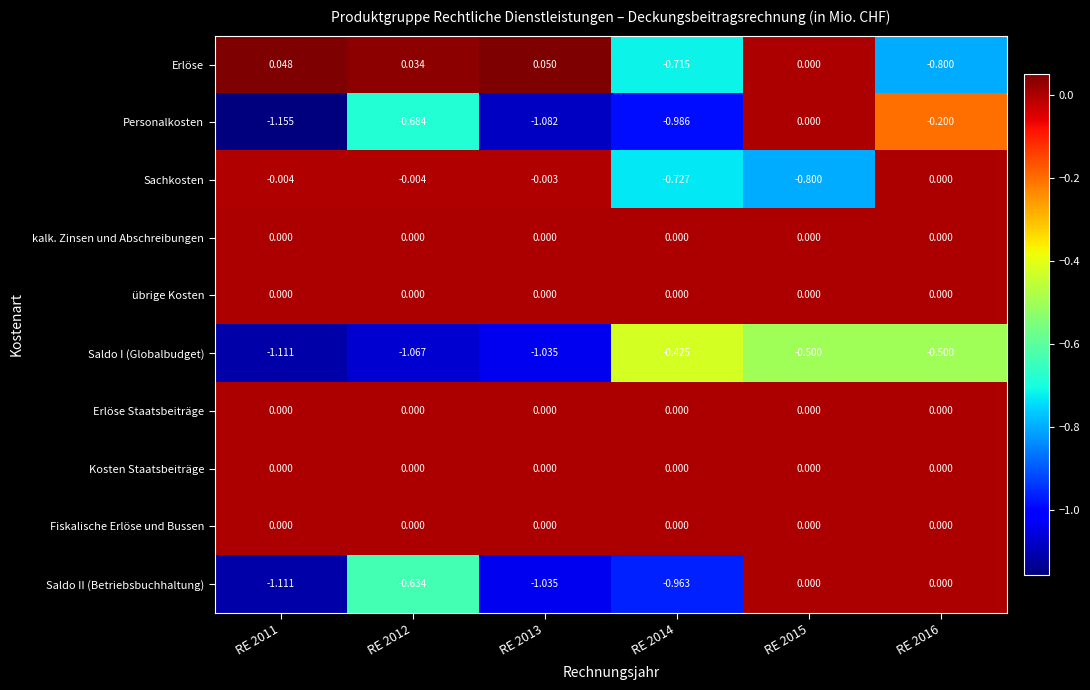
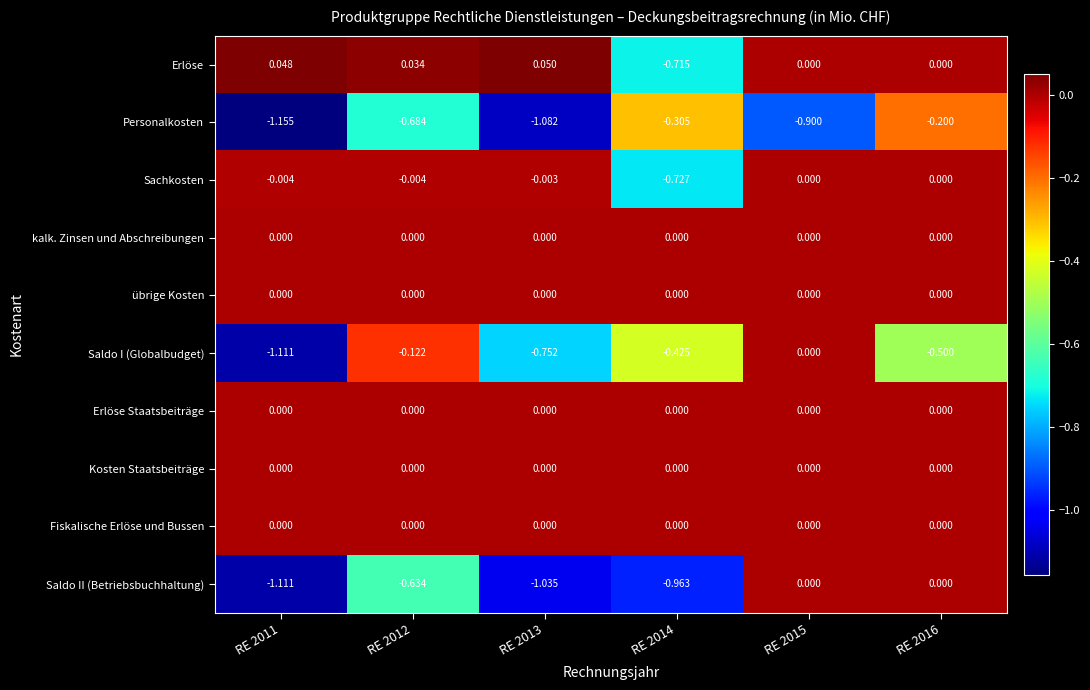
  {
    "Erlöse": {
-     "RE 2016": -0.800
+     "RE 2016": 0.000
    },
    "Personalkosten": {
-     "RE 2014": -0.986,
-     "RE 2015": 0.000
+     "RE 2014": -0.305,
+     "RE 2015": -0.900
    },
    "Sachkosten": {
-     "RE 2015": -0.800
+     "RE 2015": 0.000
    },
    "Saldo I (Globalbudget)": {
-     "RE 2012": -1.067,
-     "RE 2013": -1.035,
-     "RE 2015": -0.500
+     "RE 2012": -0.122,
+     "RE 2013": -0.752,
+     "RE 2015": 0.000
    }
  }
